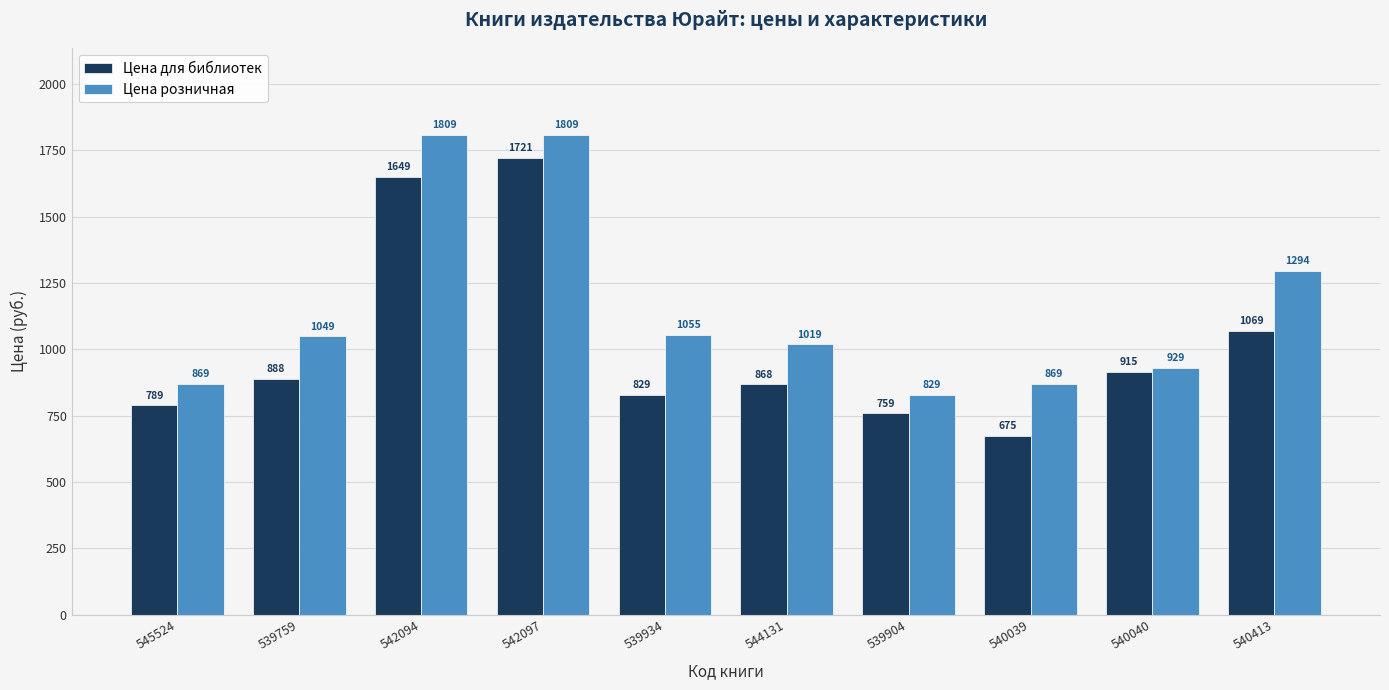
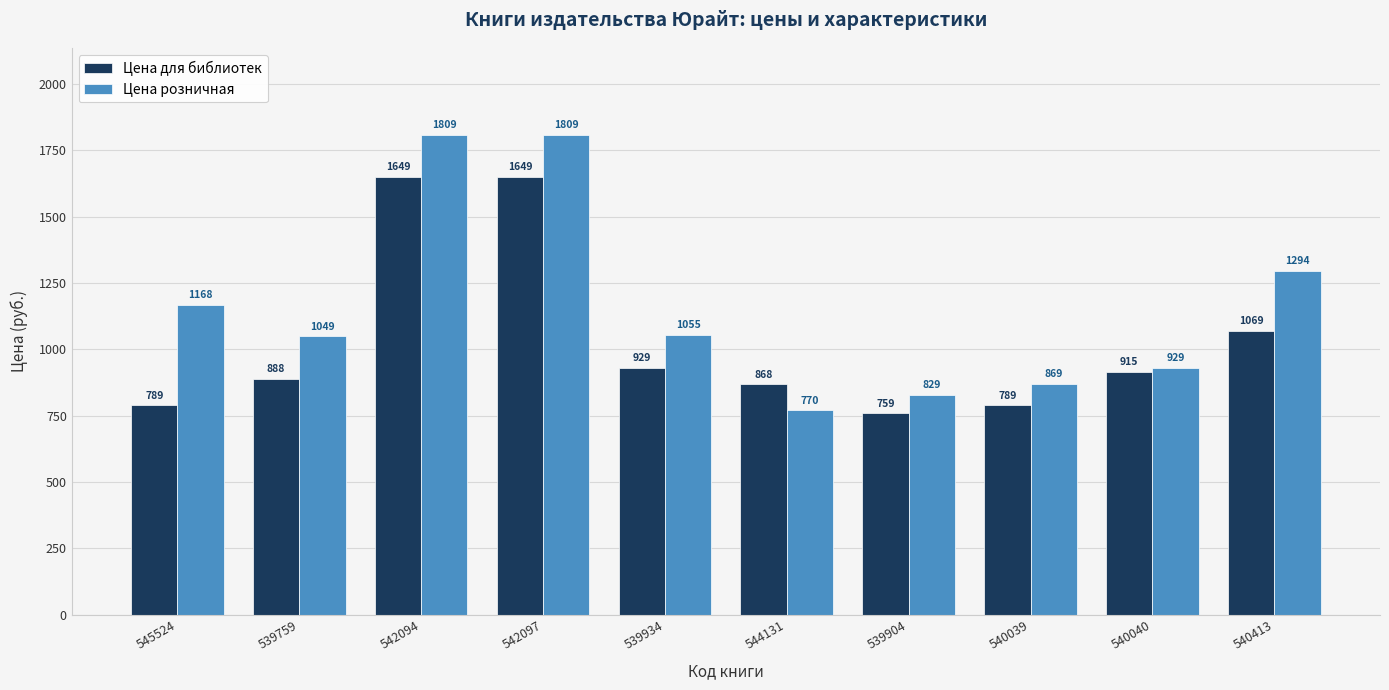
  {
    "Цена для библиотек": {
      "545524": 789,
      "542094": 1649,
-     "542097": 1721,
-     "539934": 829,
+     "542097": 1649,
+     "539934": 929,
      "544131": 868,
      "539904": 759,
-     "540039": 675,
+     "540039": 789,
      "540040": 915,
      "540413": 1069
    },
    "Цена розничная": {
-     "545524": 869,
+     "545524": 1168,
      "539759": 1049,
      "542094": 1809,
      "542097": 1809,
      "539934": 1055,
-     "544131": 1019,
+     "544131": 770,
      "539904": 829,
      "540039": 869,
      "540040": 929,
      "540413": 1294
    }
  }
